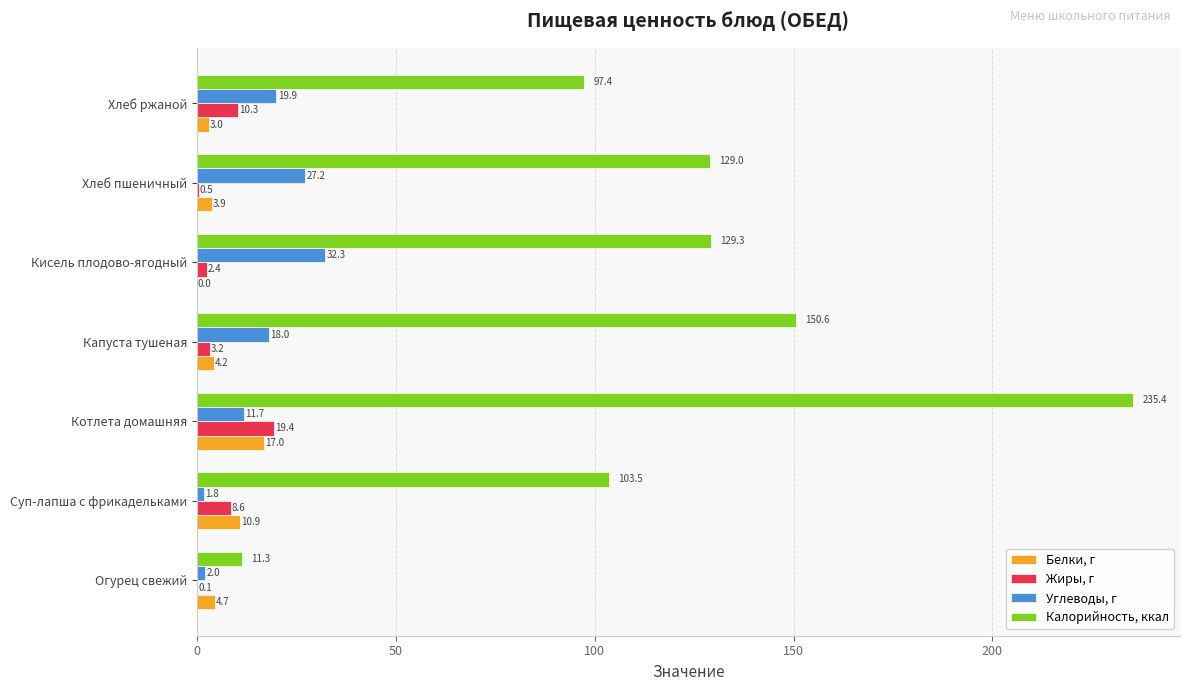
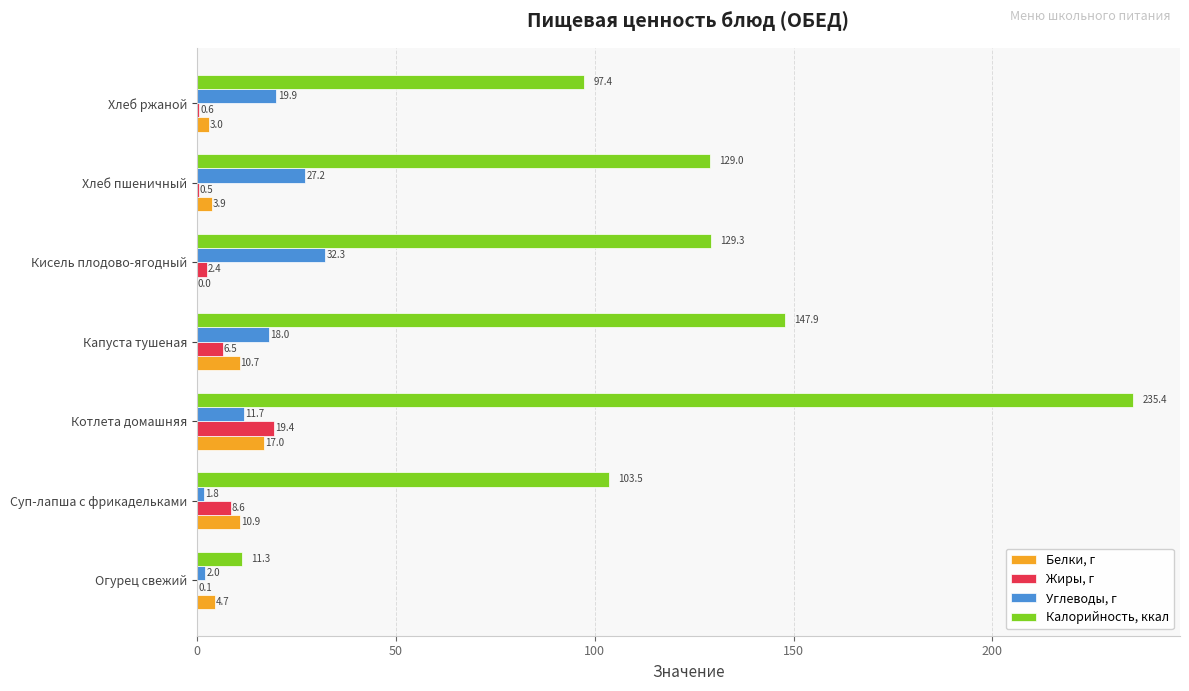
  {
    "Белки, г": {
      "Хлеб ржаной": 3.0,
      "Хлеб пшеничный": 3.9,
      "Кисель плодово-ягодный": 0.0,
-     "Капуста тушеная": 4.2,
+     "Капуста тушеная": 10.7,
      "Котлета домашняя": 17.0,
      "Суп-лапша с фрикадельками": 10.9,
      "Огурец свежий": 4.7
    },
    "Жиры, г": {
-     "Хлеб ржаной": 10.3,
+     "Хлеб ржаной": 0.6,
      "Хлеб пшеничный": 0.5,
      "Кисель плодово-ягодный": 2.4,
-     "Капуста тушеная": 3.2,
+     "Капуста тушеная": 6.5,
      "Котлета домашняя": 19.4,
      "Суп-лапша с фрикадельками": 8.6,
      "Огурец свежий": 0.1
    },
    "Углеводы, г": {
      "Хлеб ржаной": 19.9,
      "Хлеб пшеничный": 27.2,
      "Кисель плодово-ягодный": 32.3,
      "Капуста тушеная": 18.0,
      "Котлета домашняя": 11.7,
      "Суп-лапша с фрикадельками": 1.8,
      "Огурец свежий": 2.0
    },
    "Калорийность, ккал": {
      "Хлеб ржаной": 97.4,
      "Хлеб пшеничный": 129.0,
      "Кисель плодово-ягодный": 129.3,
-     "Капуста тушеная": 150.6,
+     "Капуста тушеная": 147.9,
      "Котлета домашняя": 235.4,
      "Суп-лапша с фрикадельками": 103.5,
      "Огурец свежий": 11.3
    }
  }
